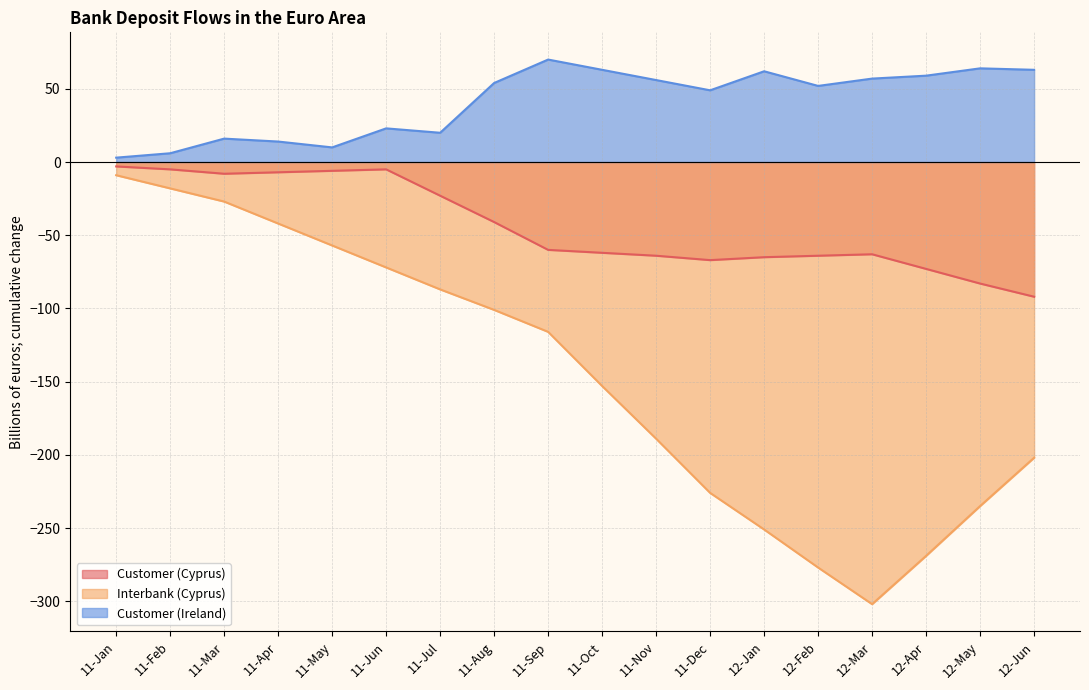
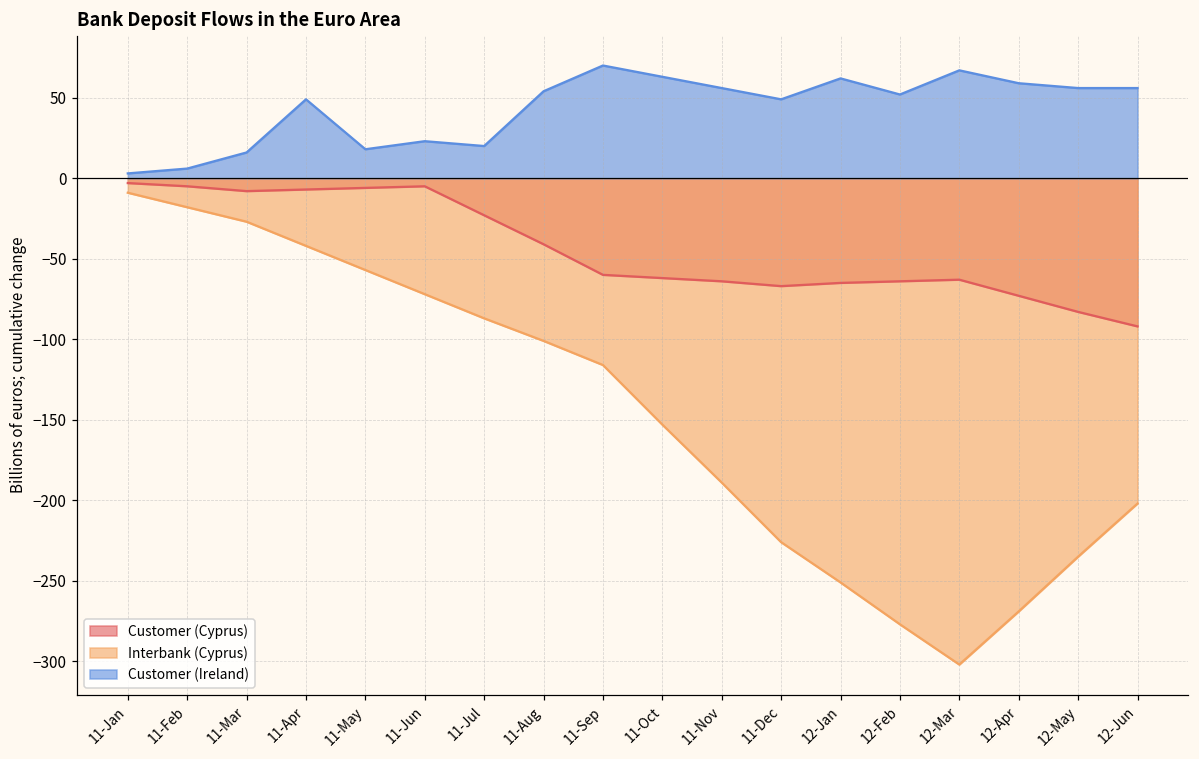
  {
    "Customer (Ireland)": {
      "11-Jan": 3,
      "11-Feb": 6,
      "11-Mar": 16,
-     "11-Apr": 14,
-     "11-May": 10,
+     "11-Apr": 49,
+     "11-May": 18,
      "11-Jun": 23,
      "11-Jul": 20,
      "11-Aug": 54,
      "11-Sep": 70,
      "11-Oct": 63,
      "11-Nov": 56,
      "11-Dec": 49,
      "12-Jan": 62,
      "12-Feb": 52,
-     "12-Mar": 57,
+     "12-Mar": 67,
      "12-Apr": 59,
-     "12-May": 64,
-     "12-Jun": 63
+     "12-May": 56,
+     "12-Jun": 56
    }
  }
